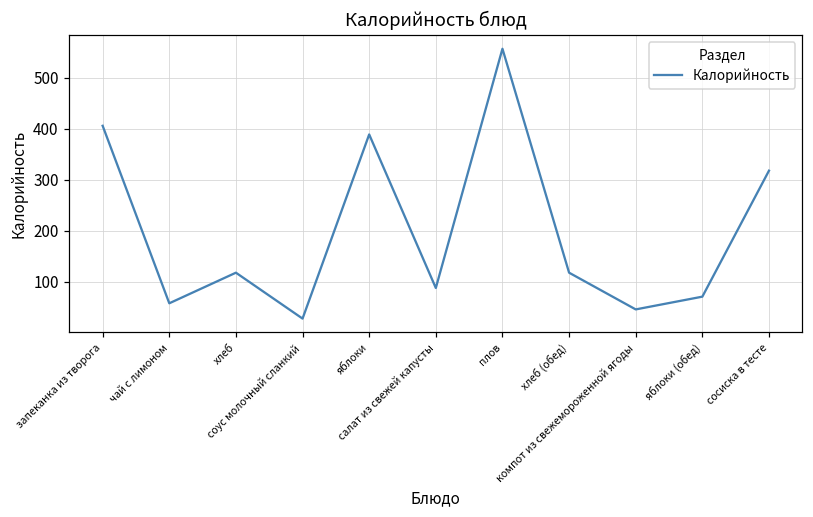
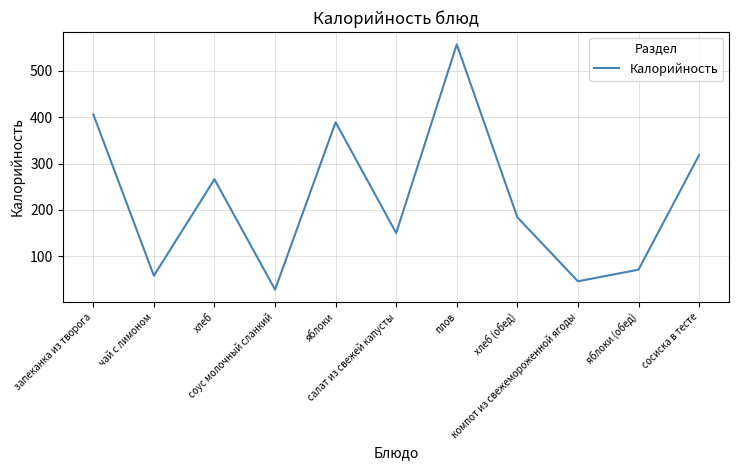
  {
    "запеканка из творога": 410,
    "чай с лимоном": 60,
-   "хлеб": 120,
+   "хлеб": 270,
    "соус молочный сланкий": 30,
    "яблоки": 390,
-   "салат из свежей капусты": 90,
+   "салат из свежей капусты": 150,
    "плов": 560,
-   "хлеб (обед)": 120,
+   "хлеб (обед)": 180,
    "компот из свежемороженной ягоды": 50,
    "яблоки (обед)": 70,
    "сосиска в тесте": 320
  }
